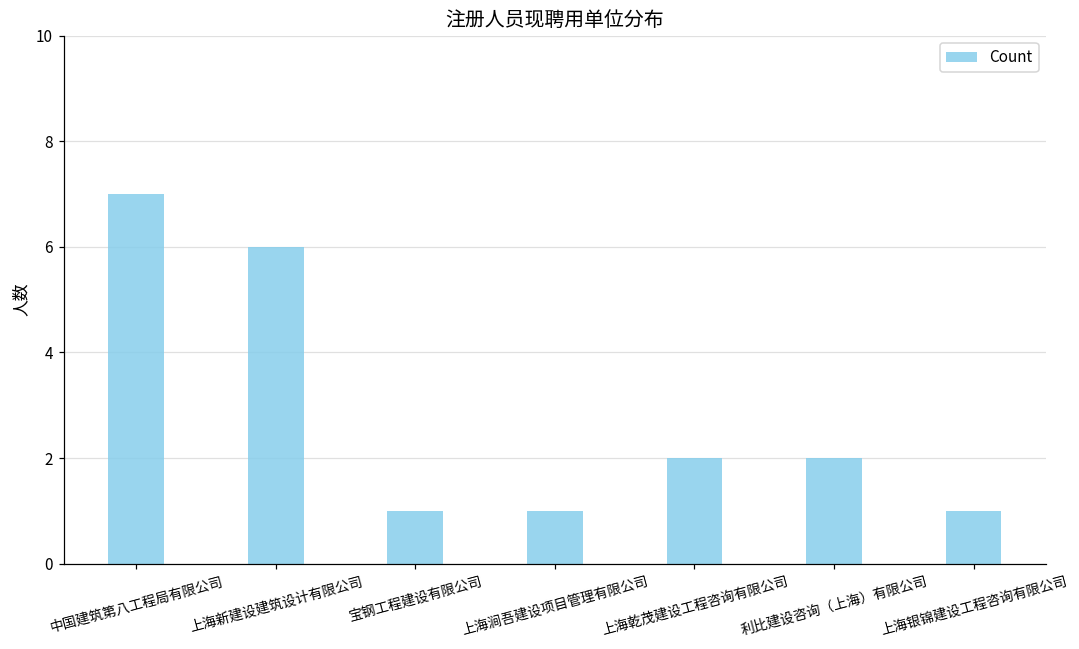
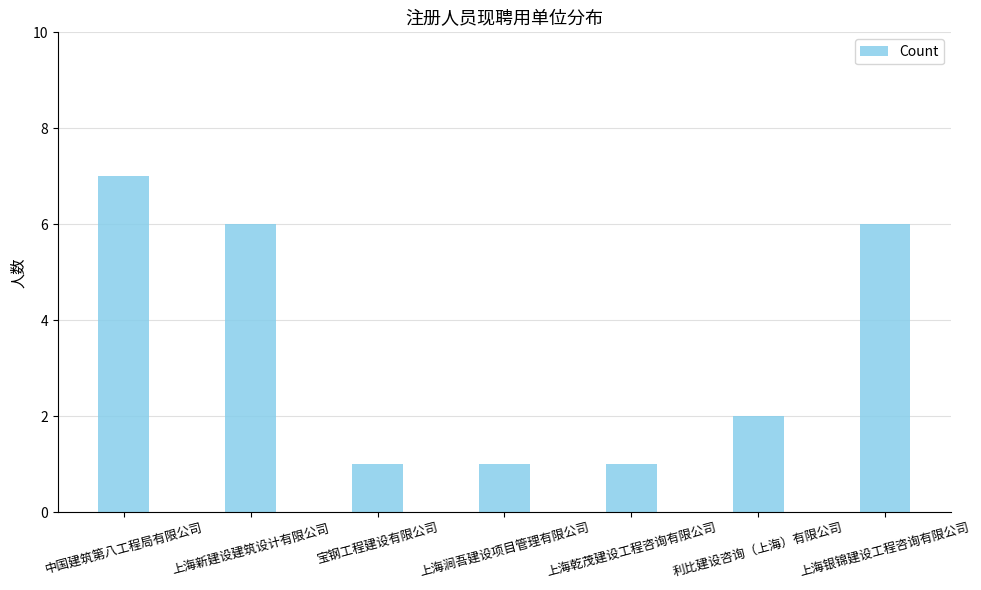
  {
    "中国建筑第八工程局有限公司": 7,
    "上海新建设建筑设计有限公司": 6,
    "宝钢工程建设有限公司": 1,
    "上海涧吾建设项目管理有限公司": 1,
-   "上海乾茂建设工程咨询有限公司": 2,
+   "上海乾茂建设工程咨询有限公司": 1,
    "利比建设咨询（上海）有限公司": 2,
-   "上海银锦建设工程咨询有限公司": 1
+   "上海银锦建设工程咨询有限公司": 6
  }
